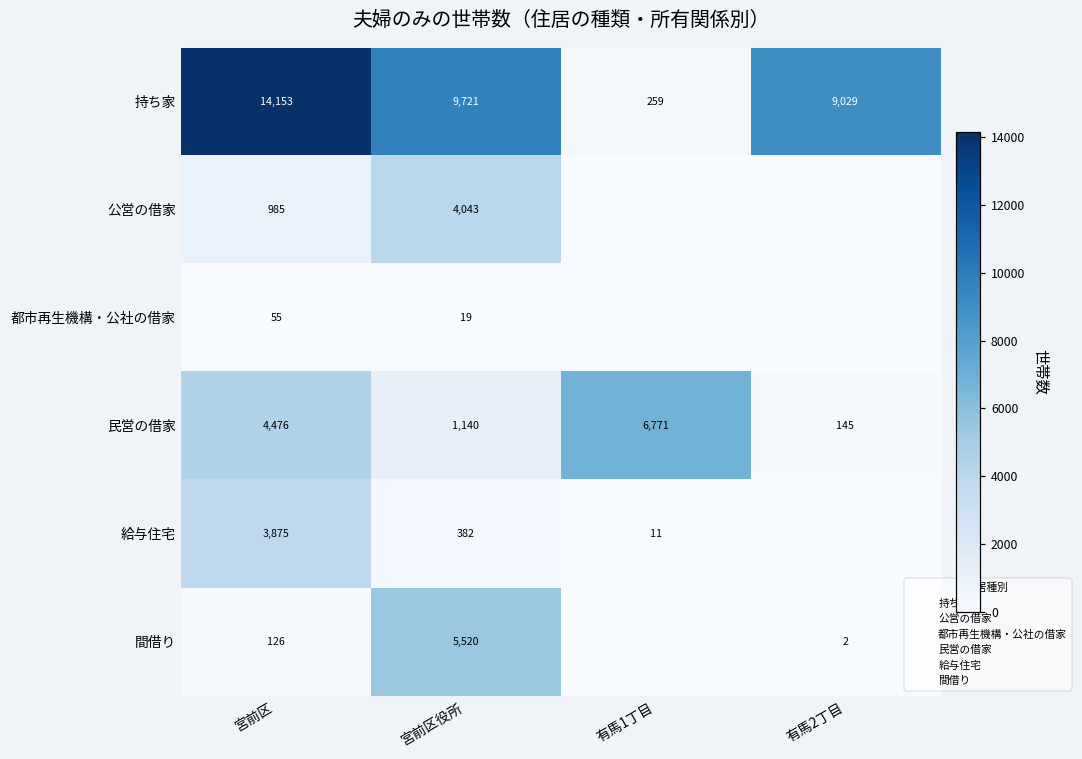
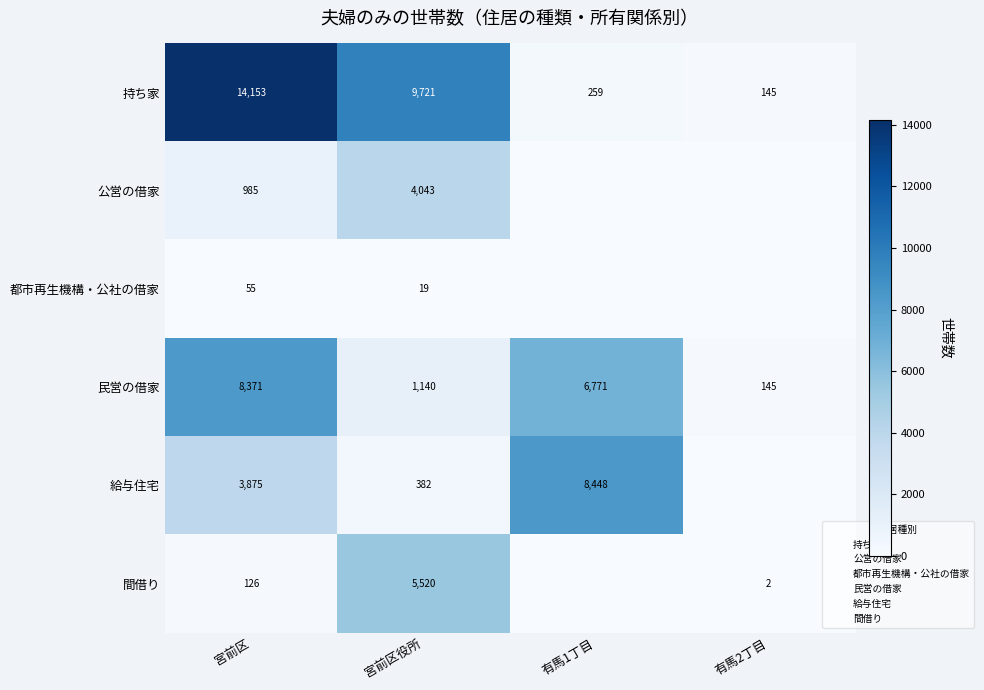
  {
    "持ち家": {
-     "有馬2丁目": "9,029"
+     "有馬2丁目": "145"
    },
    "民営の借家": {
-     "宮前区": "4,476"
+     "宮前区": "8,371"
    },
    "給与住宅": {
-     "有馬1丁目": "11"
+     "有馬1丁目": "8,448"
    }
  }
